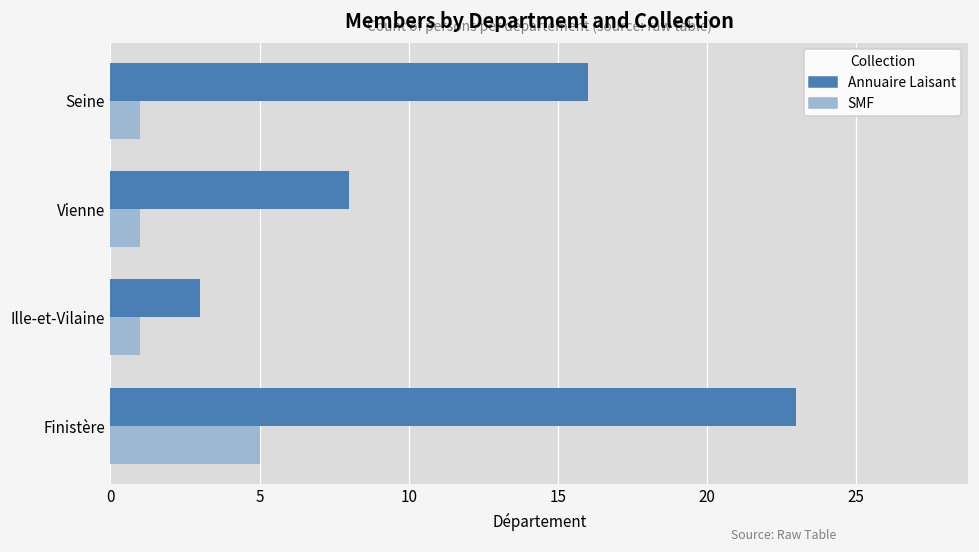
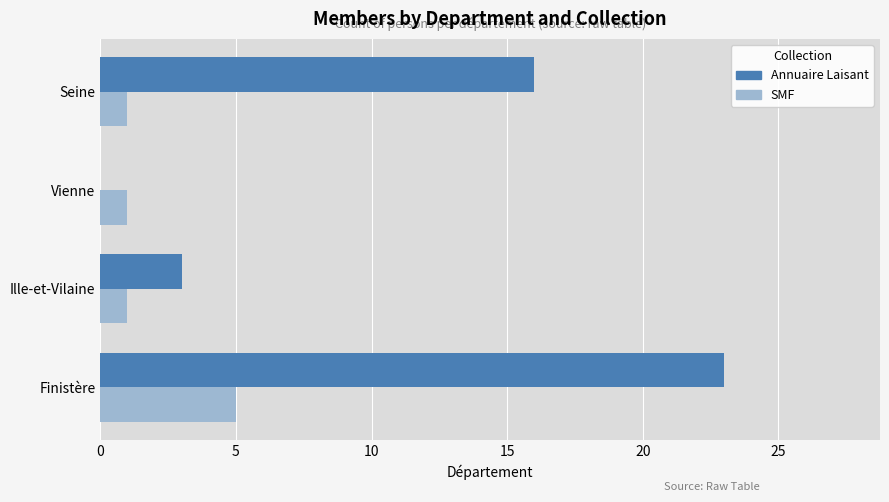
  {
    "Annuaire Laisant": {
      "Seine": 16,
-     "Vienne": 8,
+     "Vienne": 0,
      "Ille-et-Vilaine": 3,
      "Finistère": 23
    },
    "SMF": {
      "Seine": 1,
      "Vienne": 1,
      "Ille-et-Vilaine": 1,
      "Finistère": 5
    }
  }
